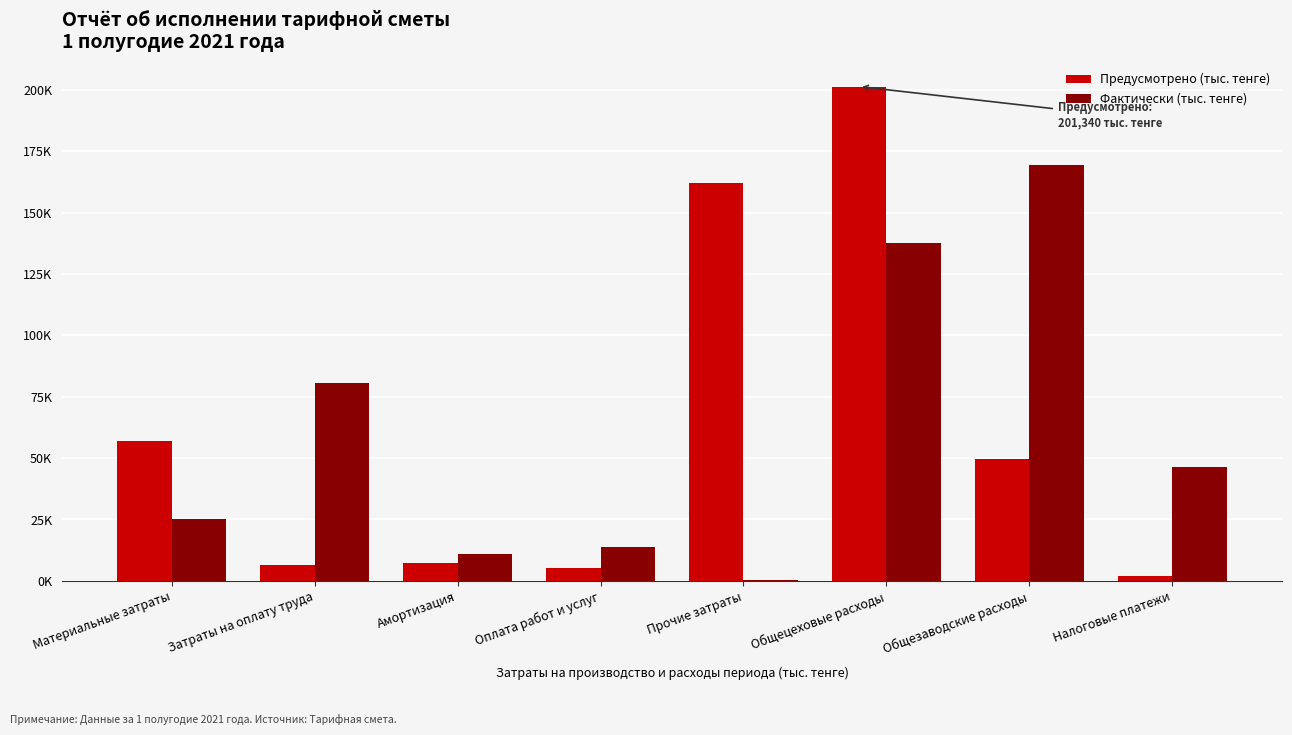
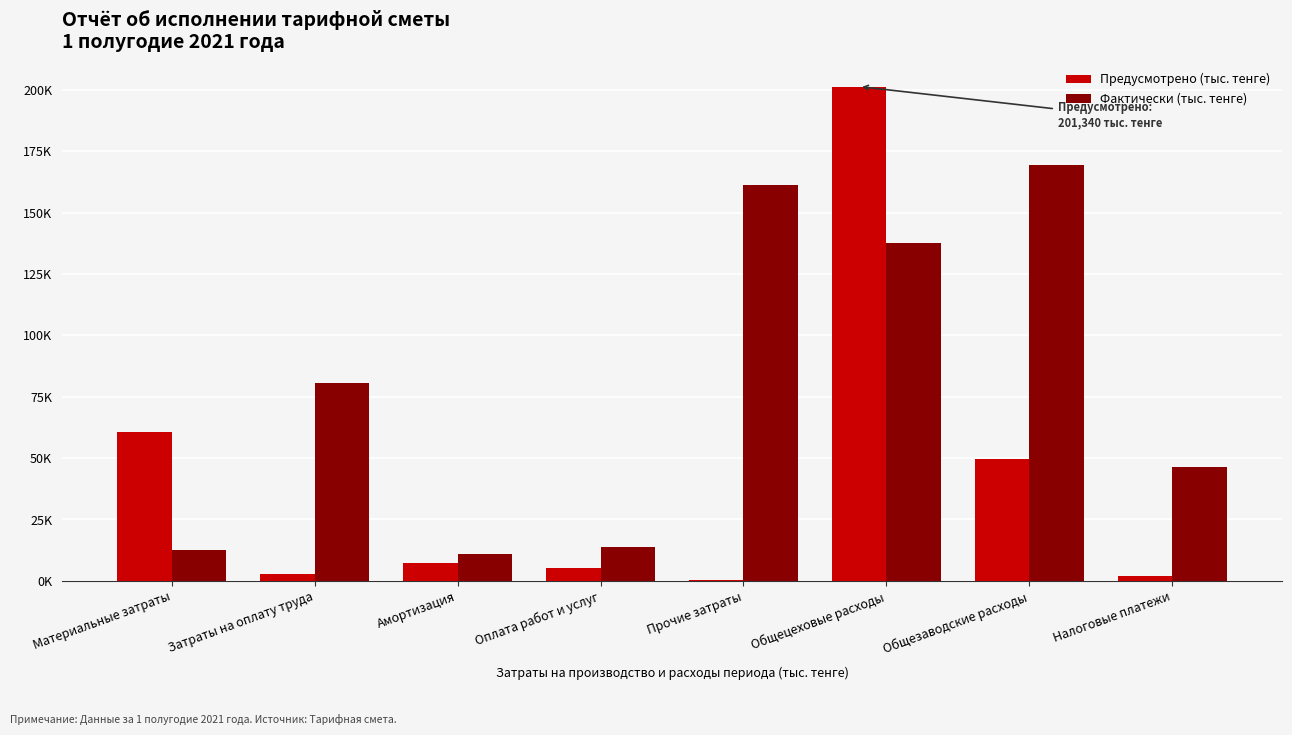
  {
    "Предусмотрено (тыс. тенге)": {
-     "Материальные затраты": 57000,
-     "Затраты на оплату труда": 7000,
+     "Материальные затраты": 61000,
+     "Затраты на оплату труда": 3000,
      "Амортизация": 7000,
      "Оплата работ и услуг": 5000,
-     "Прочие затраты": 162000,
+     "Прочие затраты": 0,
      "Общезаводские расходы": 50000,
      "Налоговые платежи": 2000
    },
    "Фактически (тыс. тенге)": {
-     "Материальные затраты": 25000,
+     "Материальные затраты": 13000,
      "Затраты на оплату труда": 81000,
      "Амортизация": 11000,
      "Оплата работ и услуг": 14000,
-     "Прочие затраты": 0,
+     "Прочие затраты": 161000,
      "Общецеховые расходы": 138000,
      "Общезаводские расходы": 169000,
      "Налоговые платежи": 46000
    }
  }
